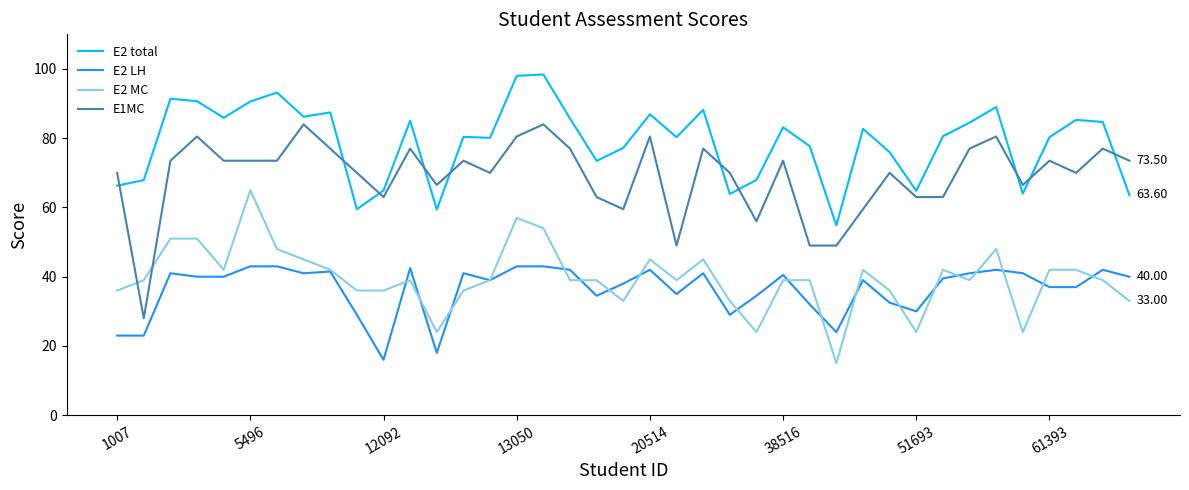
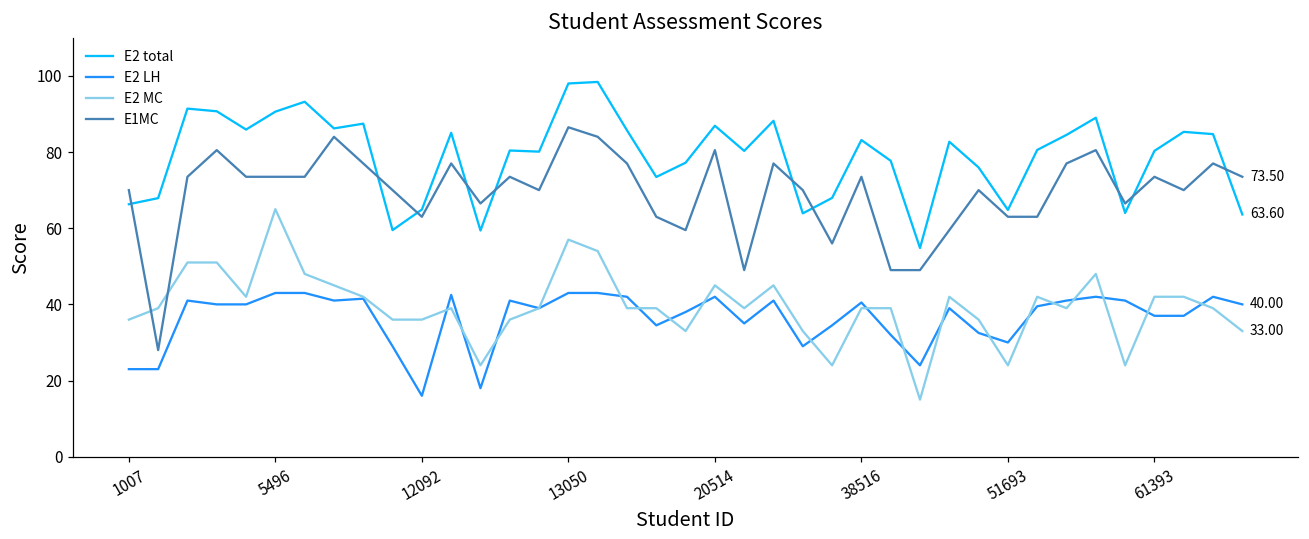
  {
    "E2 MC": {
      "1007": 36,
      "5496": 65,
      "12092": 36,
      "13050": 57,
      "20514": 45,
      "38516": 39,
      "51693": 24,
      "61393": 42
    },
    "E1MC": {
      "1007": 70,
      "5496": 74,
      "12092": 63,
-     "13050": 81,
+     "13050": 87,
      "20514": 81,
      "38516": 74,
      "51693": 63,
      "61393": 74
    }
  }
